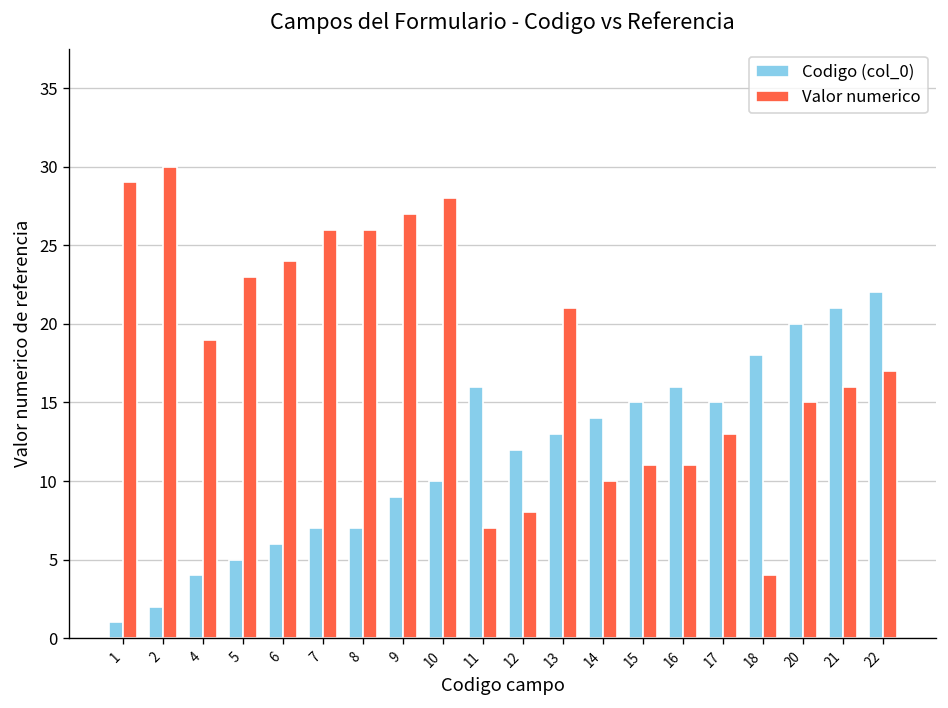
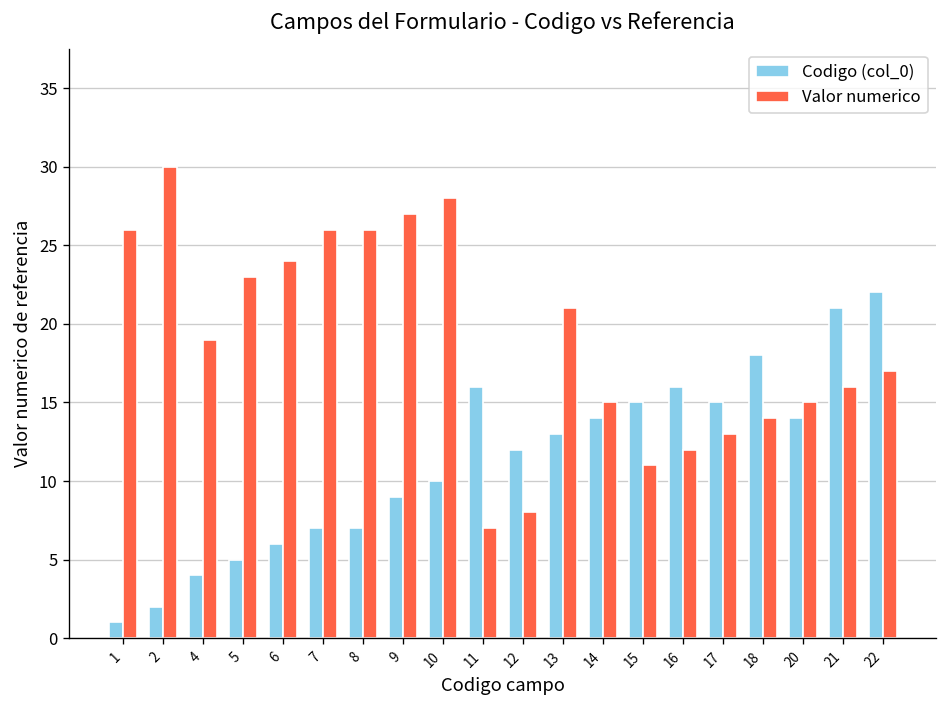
  {
    "Codigo (col_0)": {
      "1": 1,
      "2": 2,
      "4": 4,
      "5": 5,
      "6": 6,
      "7": 7,
      "8": 7,
      "9": 9,
      "10": 10,
      "11": 16,
      "12": 12,
      "13": 13,
      "14": 14,
      "15": 15,
      "16": 16,
      "17": 15,
      "18": 18,
-     "20": 20,
+     "20": 14,
      "21": 21,
      "22": 22
    },
    "Valor numerico": {
-     "1": 29,
+     "1": 26,
      "2": 30,
      "4": 19,
      "5": 23,
      "6": 24,
      "7": 26,
      "8": 26,
      "9": 27,
      "10": 28,
      "11": 7,
      "12": 8,
      "13": 21,
-     "14": 10,
+     "14": 15,
      "15": 11,
-     "16": 11,
+     "16": 12,
      "17": 13,
-     "18": 4,
+     "18": 14,
      "20": 15,
      "21": 16,
      "22": 17
    }
  }
